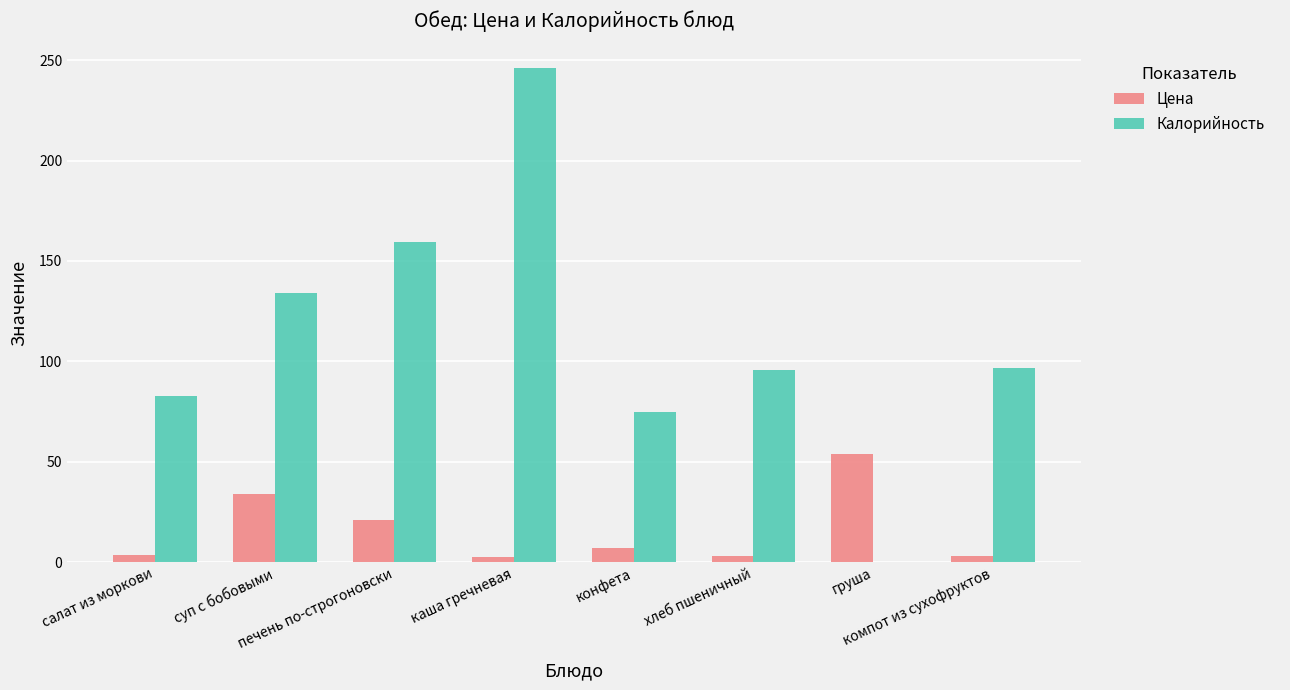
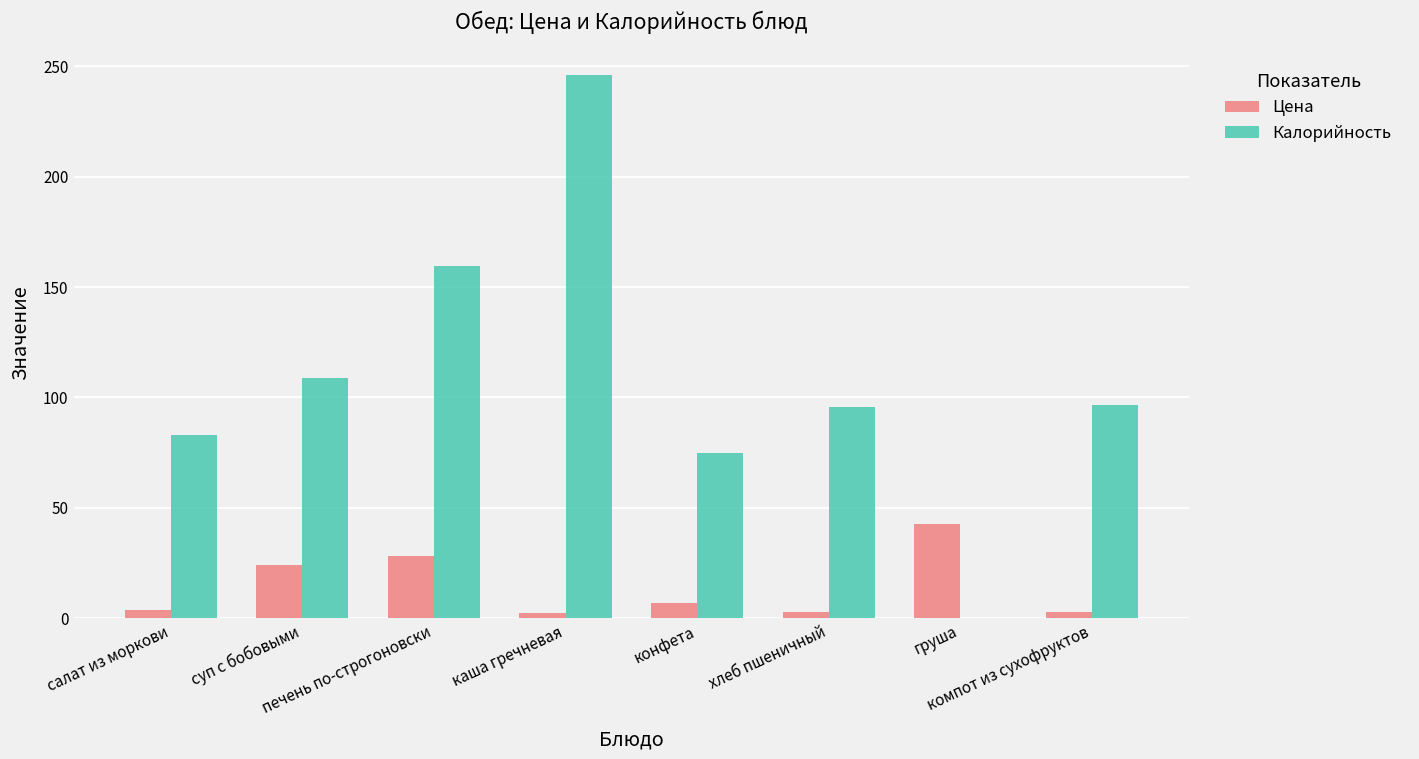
  {
    "Цена": {
      "салат из моркови": 4,
-     "суп с бобовыми": 34,
-     "печень по-строгоновски": 21,
+     "суп с бобовыми": 24,
+     "печень по-строгоновски": 28,
      "каша гречневая": 3,
      "конфета": 7,
      "хлеб пшеничный": 3,
-     "груша": 54,
+     "груша": 43,
      "компот из сухофруктов": 3
    },
    "Калорийность": {
      "салат из моркови": 83,
-     "суп с бобовыми": 134,
+     "суп с бобовыми": 109,
      "печень по-строгоновски": 159,
      "каша гречневая": 246,
      "конфета": 75,
      "хлеб пшеничный": 96,
      "груша": 0,
      "компот из сухофруктов": 97
    }
  }
